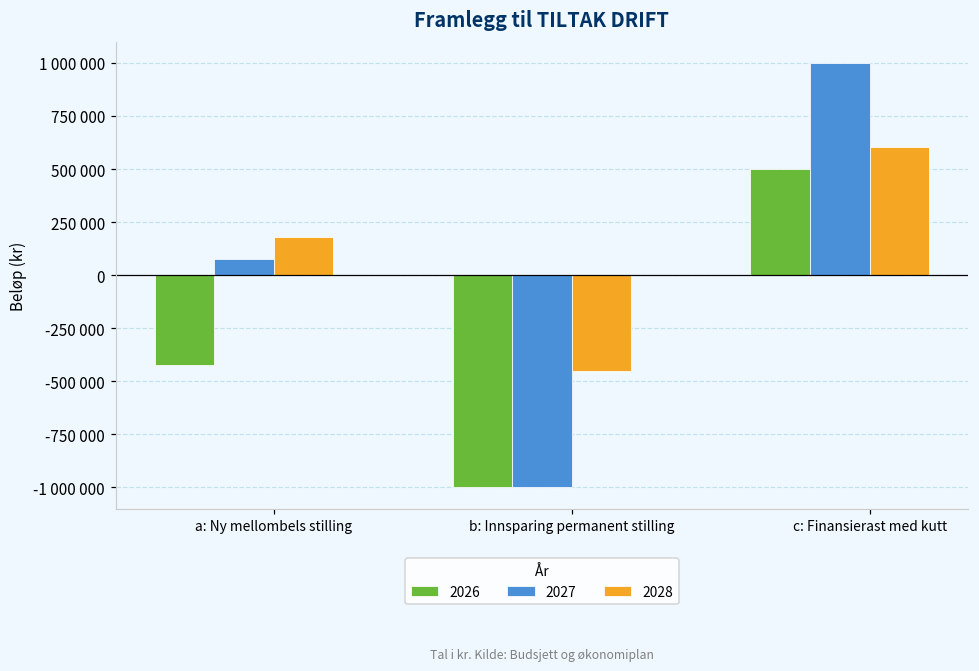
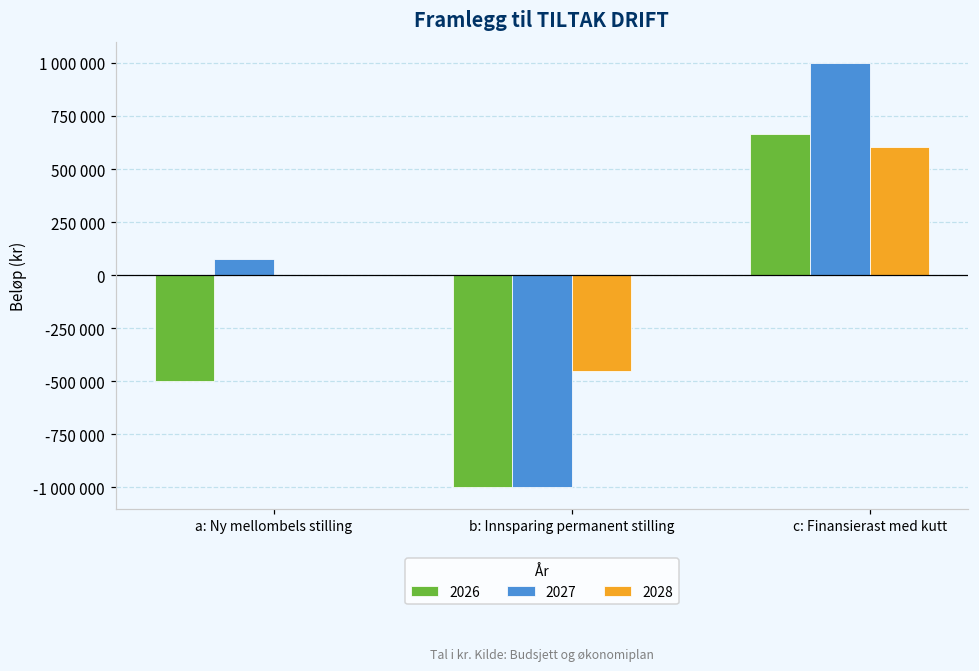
  {
    "2026": {
-     "a: Ny mellombels stilling": -420000,
+     "a: Ny mellombels stilling": -500000,
      "b: Innsparing permanent stilling": -1000000,
-     "c: Finansierast med kutt": 500000
+     "c: Finansierast med kutt": 670000
    },
    "2027": {
      "a: Ny mellombels stilling": 70000,
      "b: Innsparing permanent stilling": -1000000,
      "c: Finansierast med kutt": 1000000
    },
    "2028": {
-     "a: Ny mellombels stilling": 180000,
+     "a: Ny mellombels stilling": 0,
      "b: Innsparing permanent stilling": -450000,
      "c: Finansierast med kutt": 600000
    }
  }
